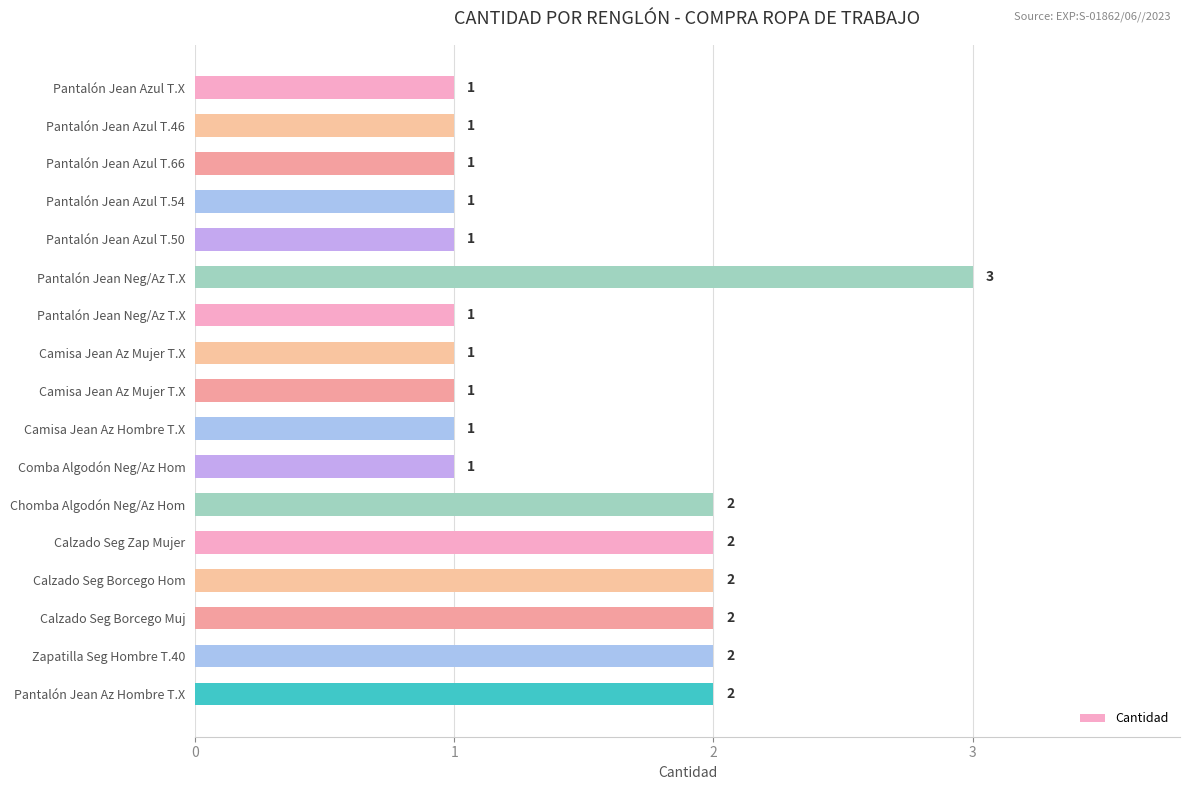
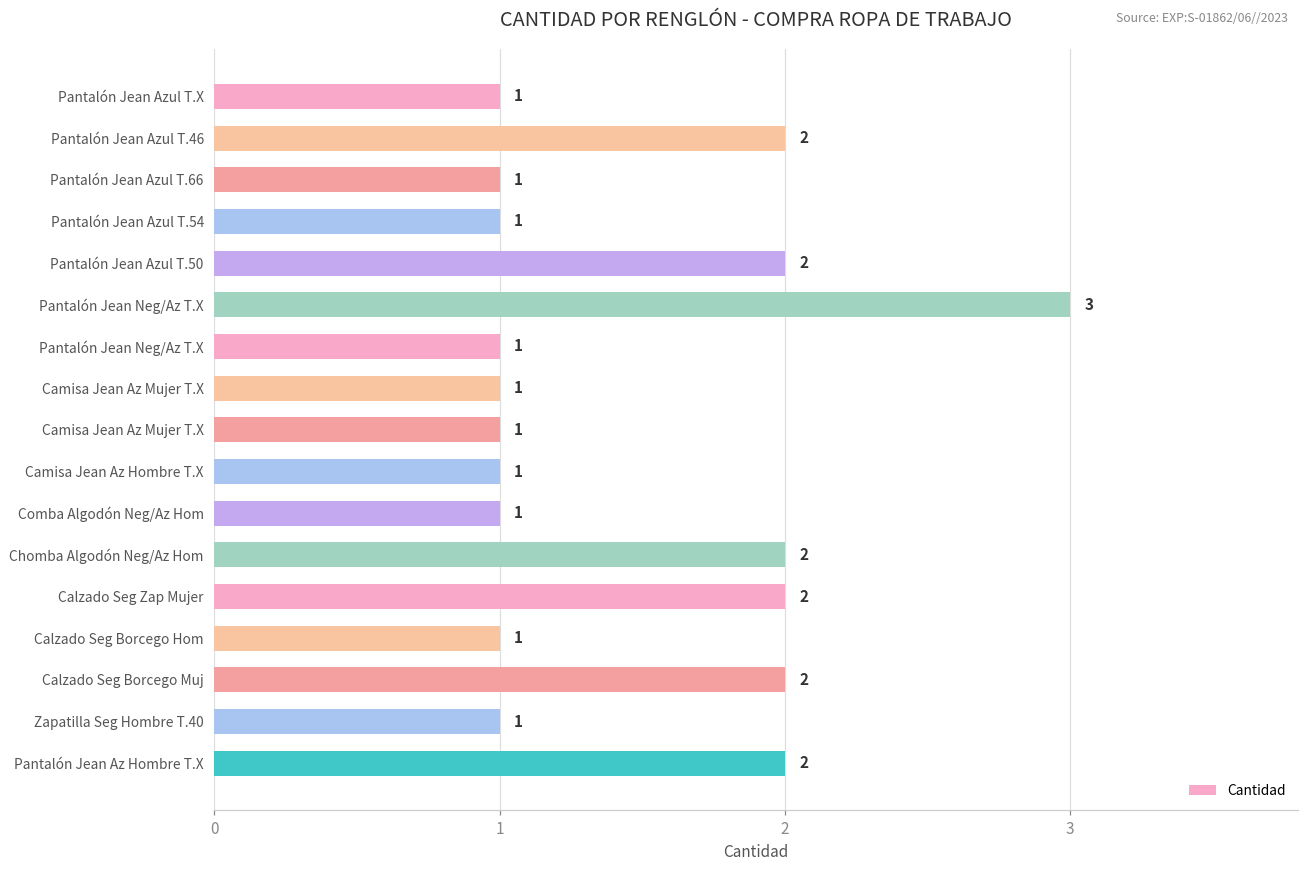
  {
    "Pantalón Jean Azul T.X": 1,
-   "Pantalón Jean Azul T.46": 1,
+   "Pantalón Jean Azul T.46": 2,
    "Pantalón Jean Azul T.66": 1,
    "Pantalón Jean Azul T.54": 1,
-   "Pantalón Jean Azul T.50": 1,
+   "Pantalón Jean Azul T.50": 2,
    "Camisa Jean Az Hombre T.X": 1,
    "Comba Algodón Neg/Az Hom": 1,
    "Chomba Algodón Neg/Az Hom": 2,
    "Calzado Seg Zap Mujer": 2,
-   "Calzado Seg Borcego Hom": 2,
+   "Calzado Seg Borcego Hom": 1,
    "Calzado Seg Borcego Muj": 2,
-   "Zapatilla Seg Hombre T.40": 2,
+   "Zapatilla Seg Hombre T.40": 1,
    "Pantalón Jean Az Hombre T.X": 2
  }
